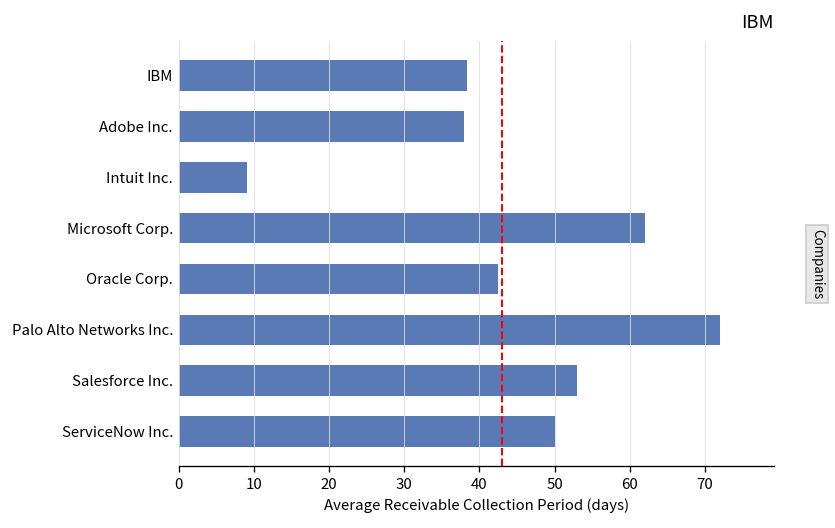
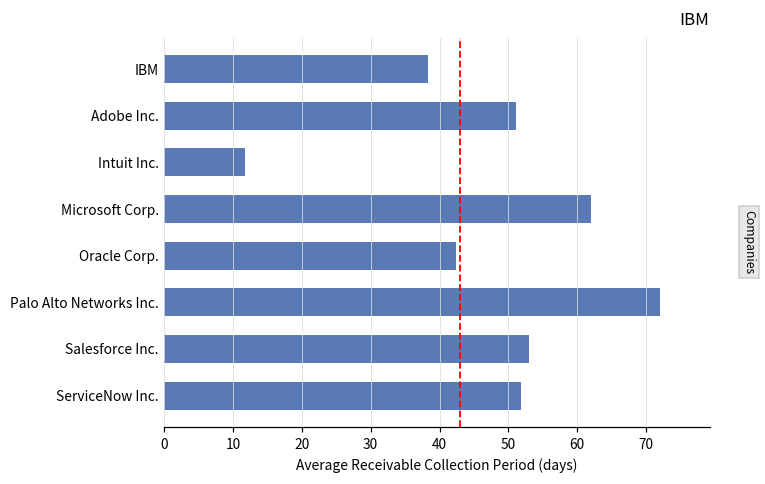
  {
    "IBM": 38,
-   "Adobe Inc.": 38,
-   "Intuit Inc.": 9,
+   "Adobe Inc.": 51,
+   "Intuit Inc.": 12,
    "Microsoft Corp.": 62,
    "Oracle Corp.": 42,
    "Palo Alto Networks Inc.": 72,
    "Salesforce Inc.": 53,
-   "ServiceNow Inc.": 50
+   "ServiceNow Inc.": 52
  }
